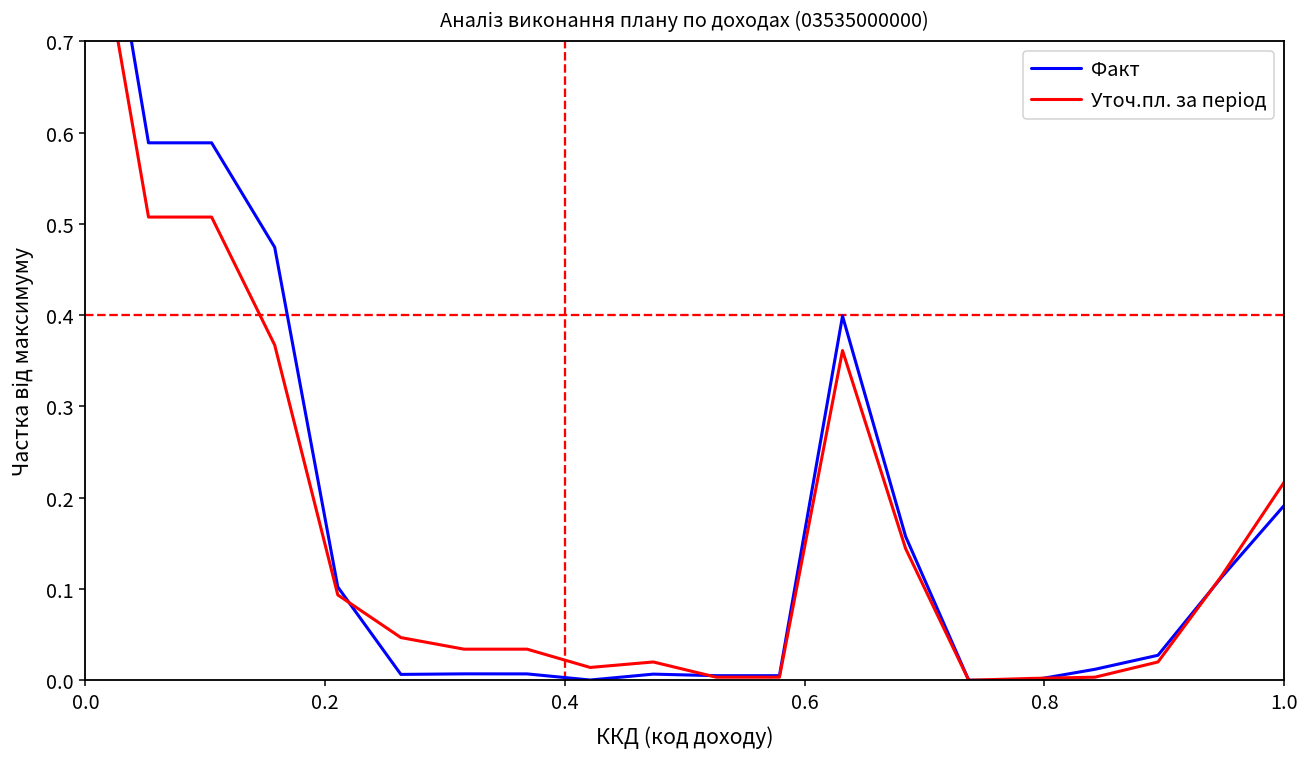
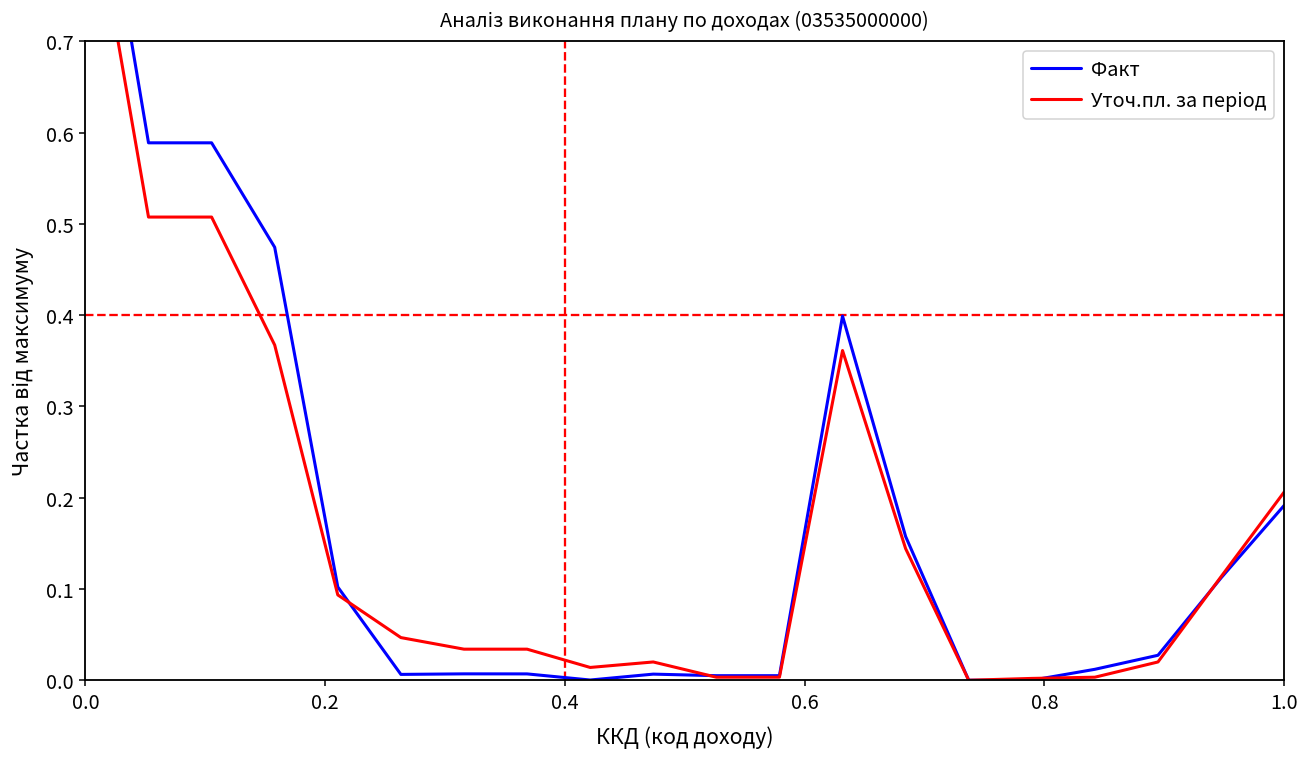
  {
    "Факт": {
      "1.0": 0.19
    },
    "Уточ.пл. за період": {
-     "1.0": 0.22
+     "1.0": 0.21
    }
  }
